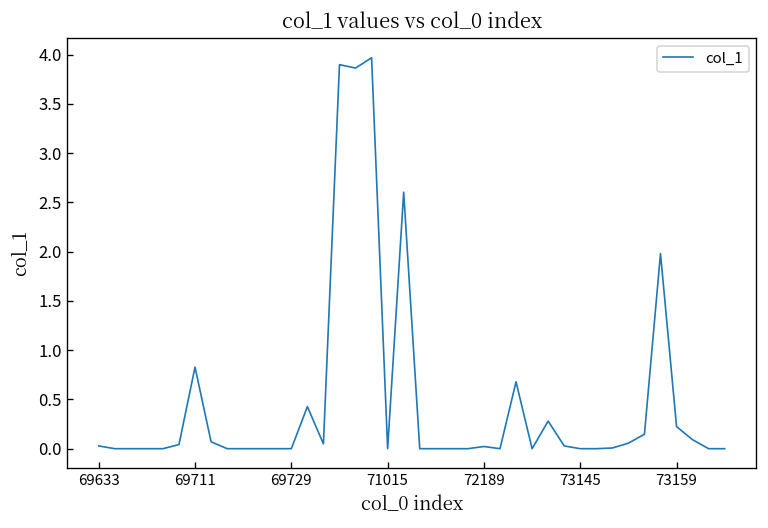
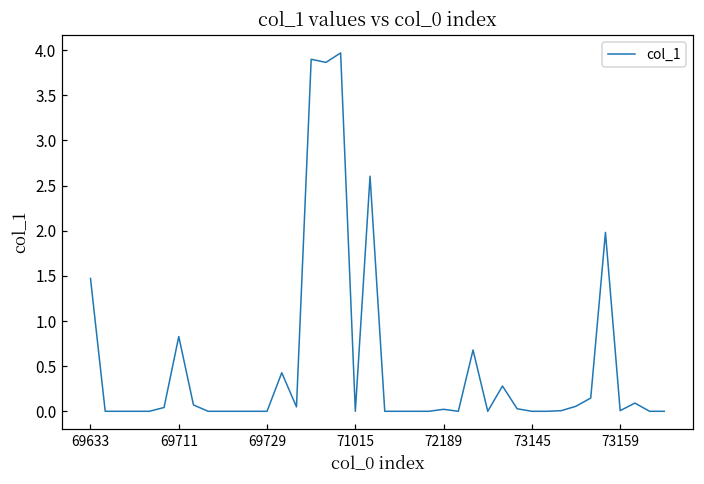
  {
-   "69633": 0.0,
+   "69633": 1.5,
    "69711": 0.8,
    "69729": 0.0,
    "71015": 0.0,
    "72189": 0.0,
    "73145": 0.0,
-   "73159": 0.2
+   "73159": 0.0
  }
